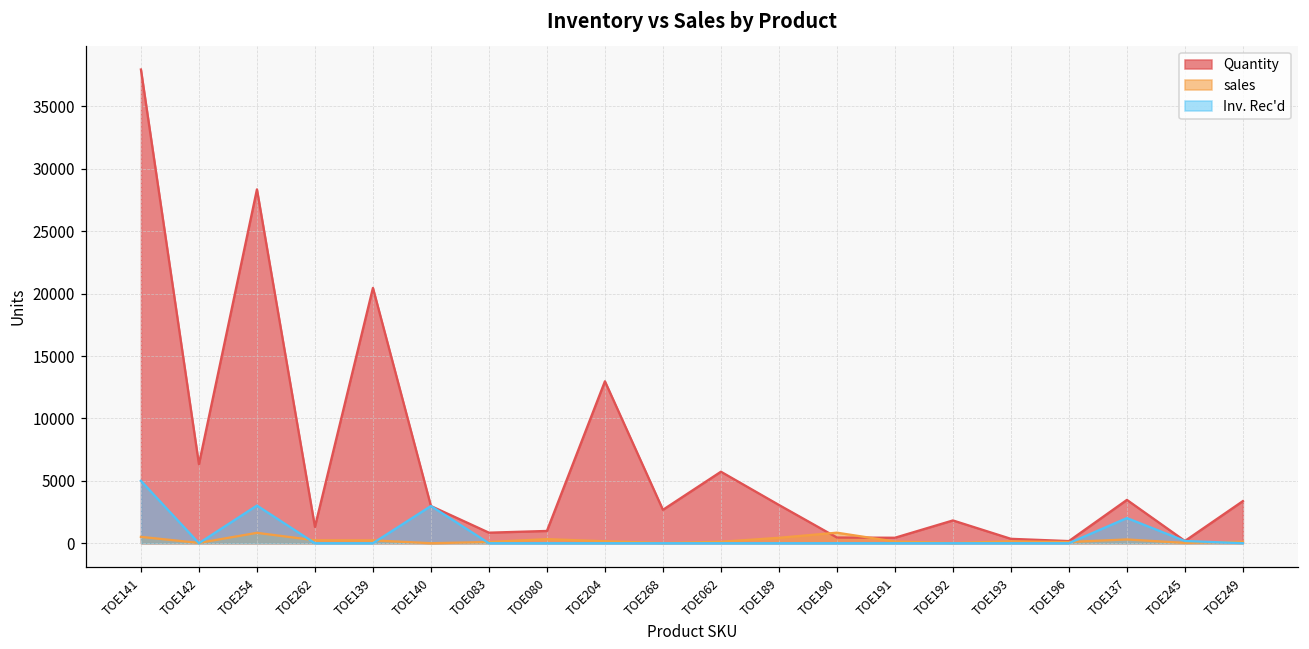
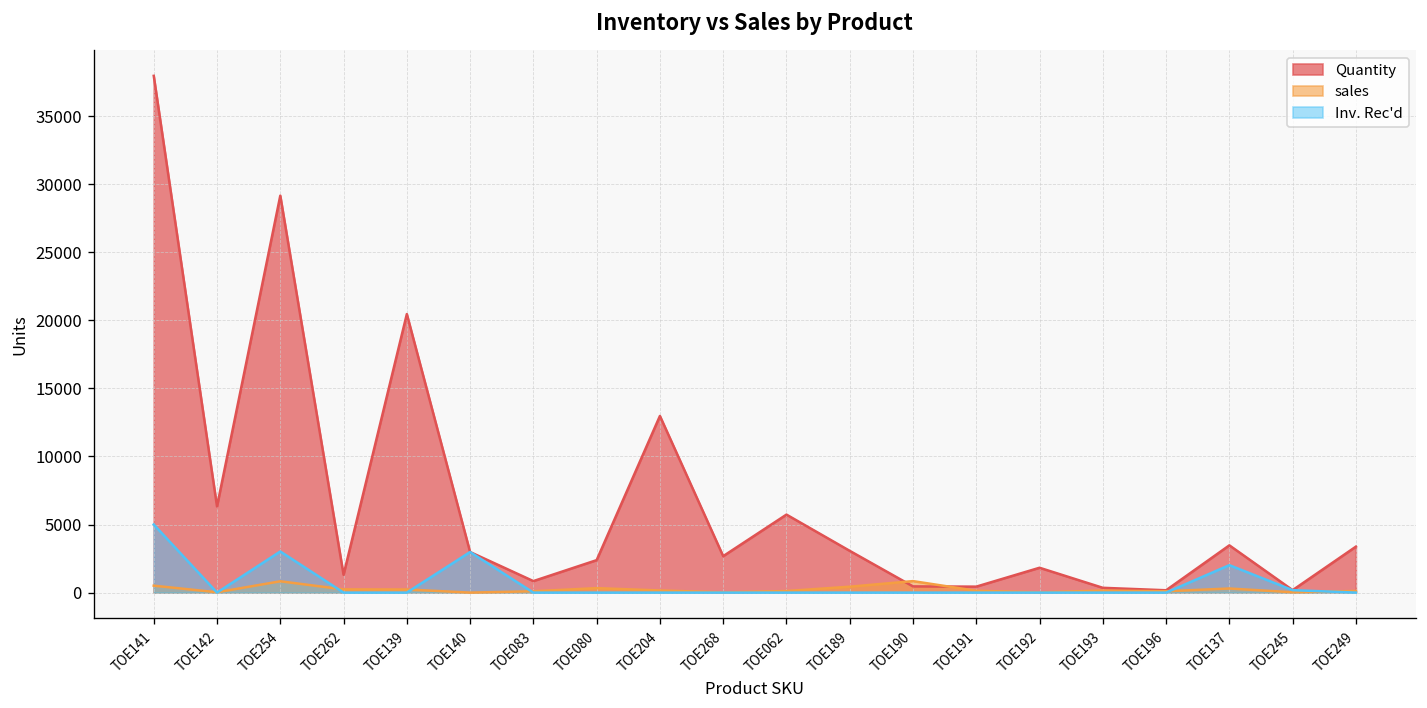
  {
    "Quantity": {
      "TOE141": 38000,
      "TOE142": 6300,
-     "TOE254": 28400,
+     "TOE254": 29200,
      "TOE262": 1300,
      "TOE139": 20500,
      "TOE083": 800,
-     "TOE080": 1000,
+     "TOE080": 2400,
      "TOE204": 13000,
      "TOE268": 2700,
      "TOE062": 5700,
      "TOE189": 3100,
      "TOE190": 500,
      "TOE191": 400,
      "TOE192": 1800,
      "TOE137": 3500,
      "TOE249": 3400
    },
    "sales": {
      "TOE141": 500,
      "TOE254": 800,
      "TOE262": 200,
      "TOE139": 200,
      "TOE140": 0,
      "TOE080": 300,
      "TOE189": 400,
      "TOE190": 800,
      "TOE137": 300
    },
    "Inv. Rec'd": {
      "TOE141": 5000,
      "TOE254": 3000,
      "TOE262": 0,
      "TOE139": 0,
      "TOE080": 0,
      "TOE189": 0,
      "TOE190": 0,
      "TOE137": 2000
    }
  }
